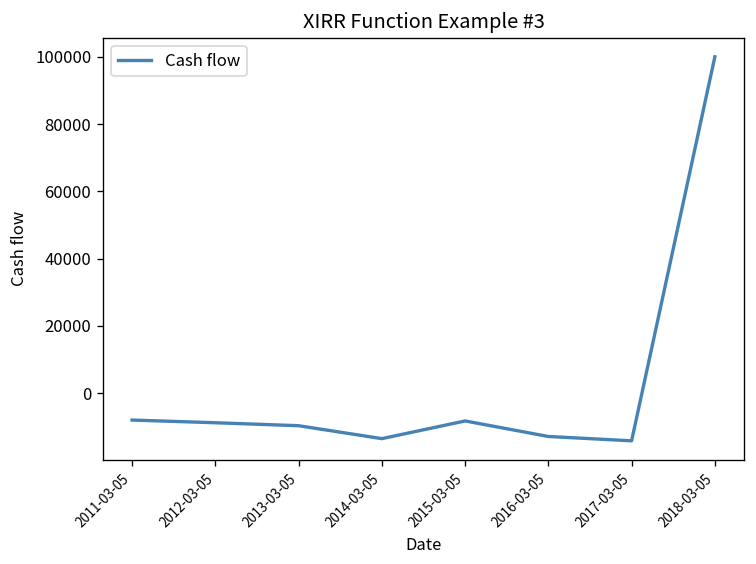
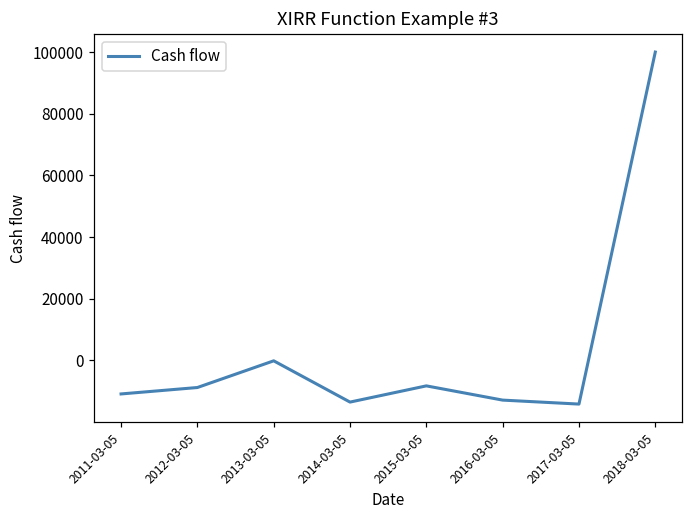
  {
-   "2011-03-05": -8000,
+   "2011-03-05": -11000,
    "2012-03-05": -9000,
-   "2013-03-05": -10000,
+   "2013-03-05": 0,
    "2014-03-05": -14000,
    "2015-03-05": -8000,
    "2016-03-05": -13000,
    "2017-03-05": -14000,
    "2018-03-05": 100000
  }
